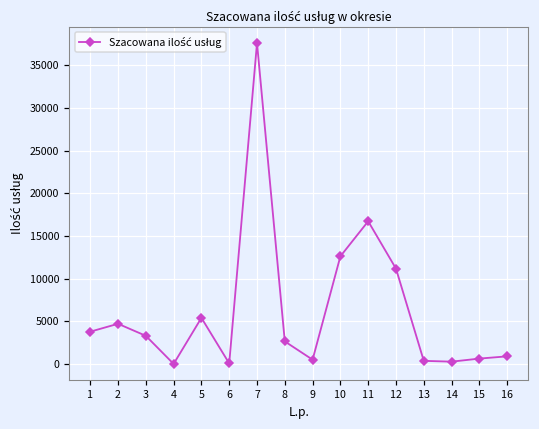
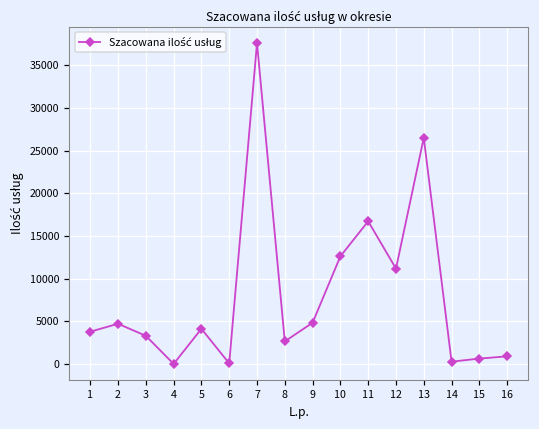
  {
    "1": 4000,
    "2": 5000,
    "3": 3000,
    "4": 0,
-   "5": 5000,
+   "5": 4000,
    "6": 0,
    "7": 38000,
    "8": 3000,
-   "9": 0,
+   "9": 5000,
    "10": 13000,
    "11": 17000,
    "12": 11000,
-   "13": 0,
+   "13": 27000,
    "14": 0,
    "15": 1000,
    "16": 1000
  }
